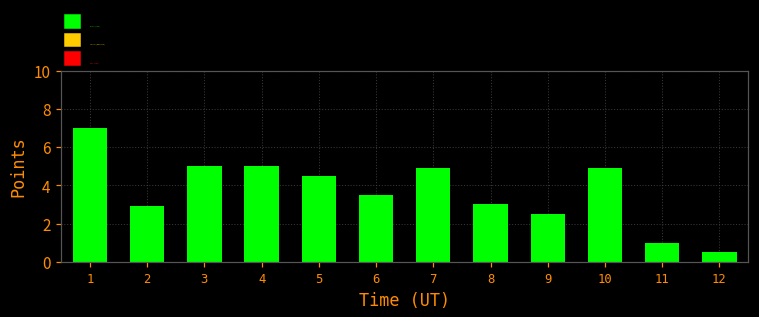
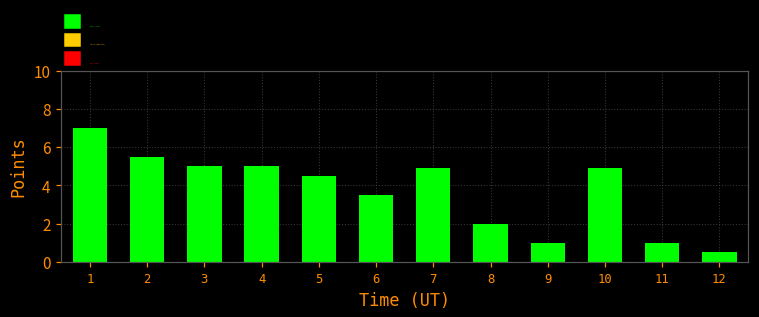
  {
    "1": 7.0,
-   "2": 2.9,
+   "2": 5.5,
    "3": 5.0,
    "4": 5.0,
    "5": 4.5,
    "6": 3.5,
    "7": 4.9,
-   "8": 3,
-   "9": 2.5,
+   "8": 2,
+   "9": 1.0,
    "10": 4.9,
    "11": 1.0,
    "12": 0.5
  }
